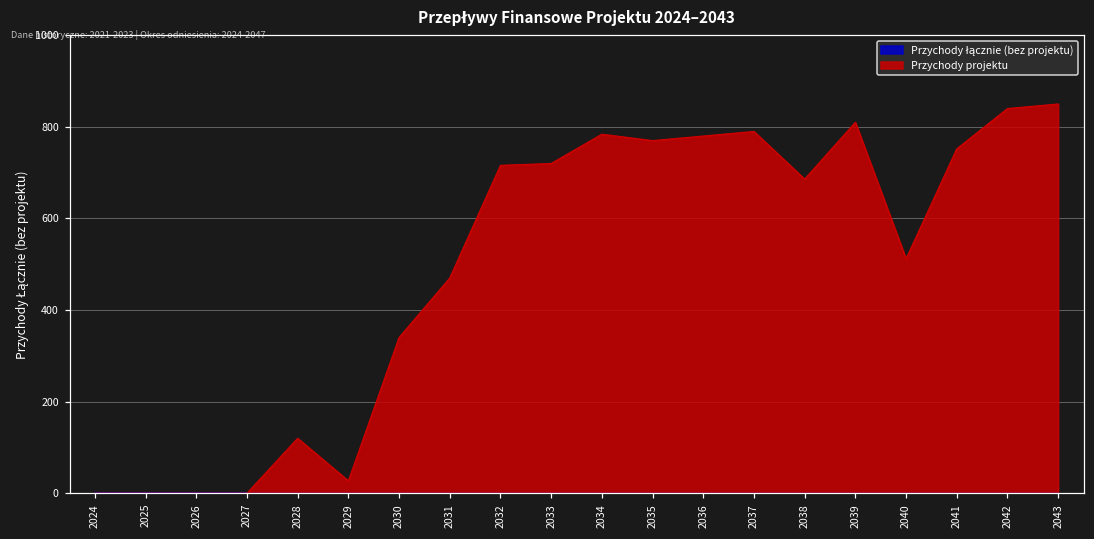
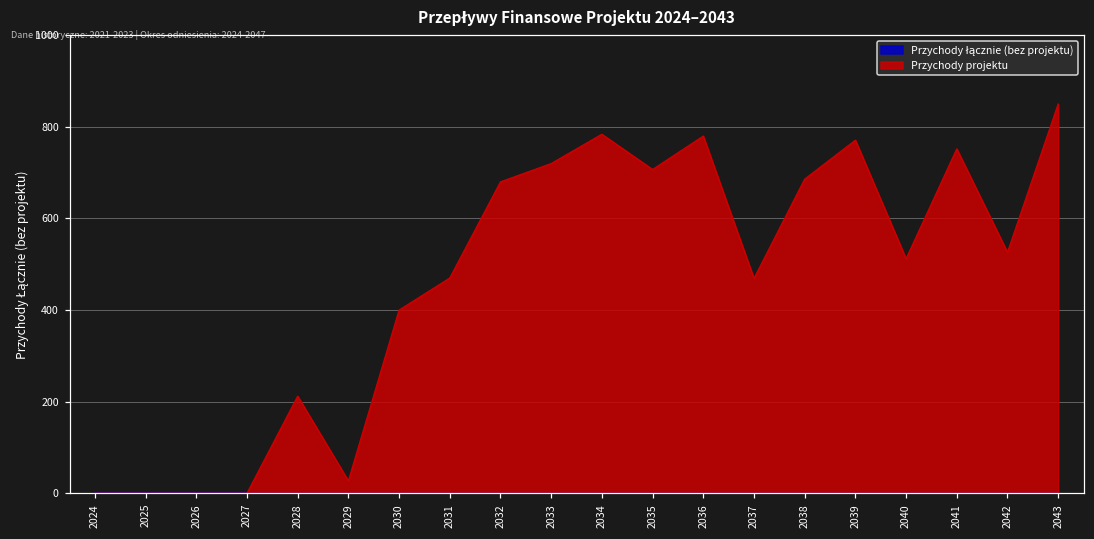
  {
    "Przychody łącznie (bez projektu)": {
      "2028": 0,
      "2029": 0,
      "2030": 0,
      "2031": 0,
      "2032": 0,
      "2033": 0,
      "2034": 0,
      "2035": 0,
      "2036": 0,
      "2037": 0,
      "2038": 0,
      "2039": 0,
      "2040": 0,
      "2041": 0,
      "2042": 0,
      "2043": 0
    },
    "Przychody projektu": {
-     "2028": 120,
+     "2028": 210,
      "2029": 30,
-     "2030": 340,
+     "2030": 400,
      "2031": 470,
-     "2032": 720,
+     "2032": 680,
      "2033": 720,
      "2034": 780,
-     "2035": 770,
+     "2035": 710,
      "2036": 780,
-     "2037": 790,
+     "2037": 470,
      "2038": 690,
-     "2039": 810,
+     "2039": 770,
      "2040": 510,
      "2041": 750,
-     "2042": 840,
+     "2042": 530,
      "2043": 850
    }
  }
